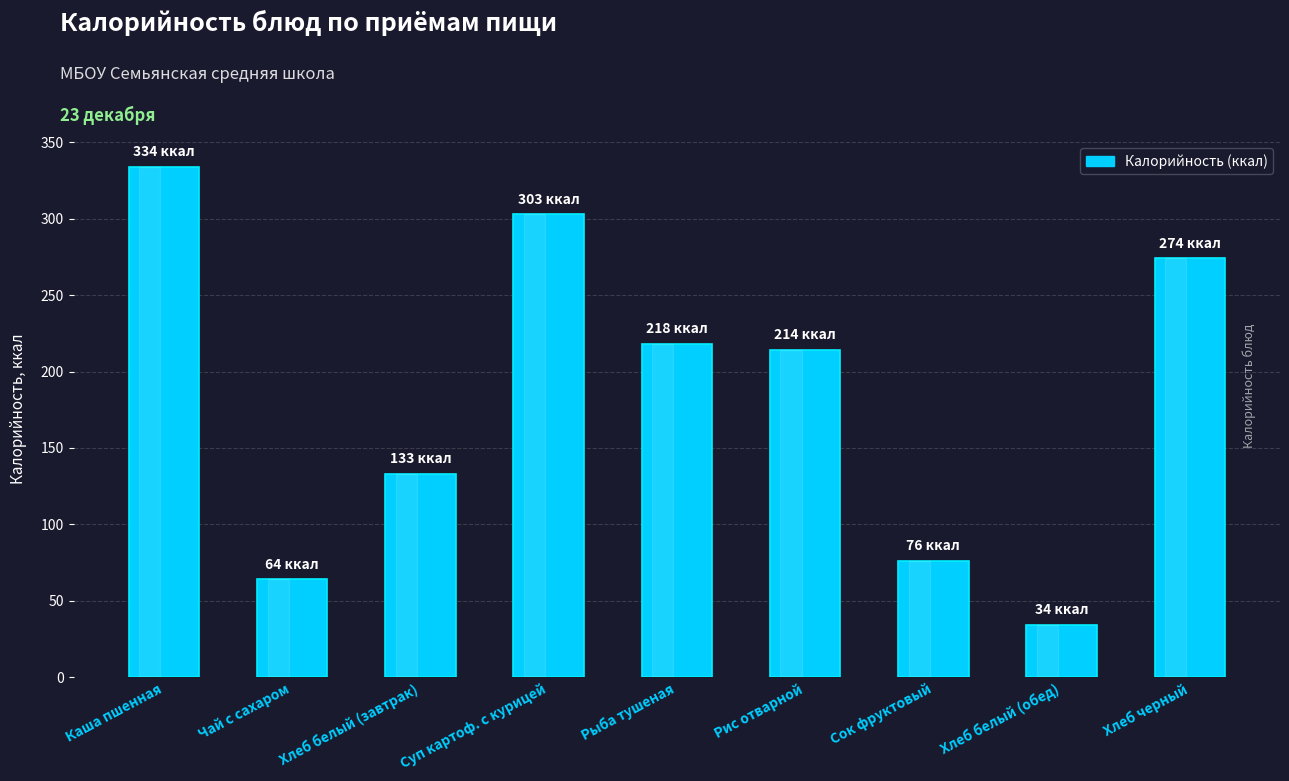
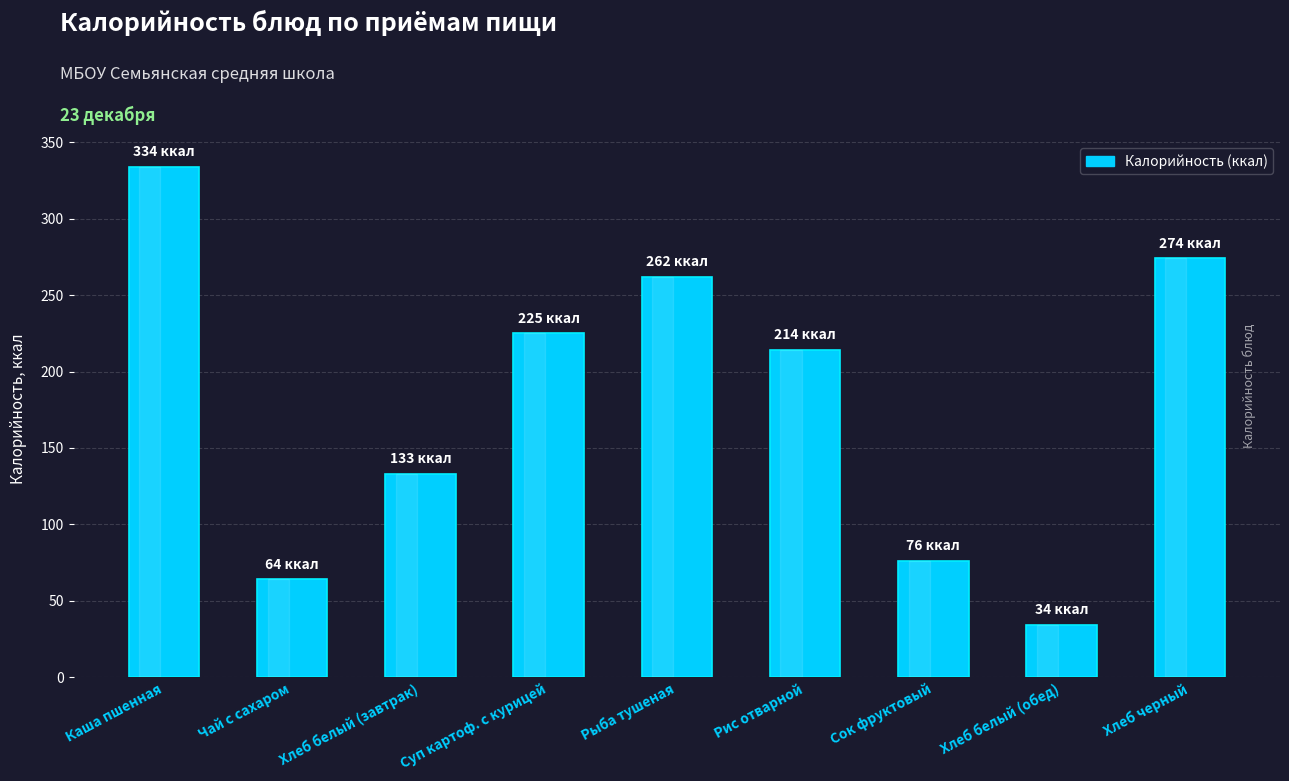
  {
    "Каша пшенная": 334,
    "Чай с сахаром": 64,
    "Хлеб белый (завтрак)": 133,
-   "Суп картоф. с курицей": 303,
-   "Рыба тушеная": 218,
+   "Суп картоф. с курицей": 225,
+   "Рыба тушеная": 262,
    "Рис отварной": 214,
    "Сок фруктовый": 76,
    "Хлеб белый (обед)": 34,
    "Хлеб черный": 274
  }
